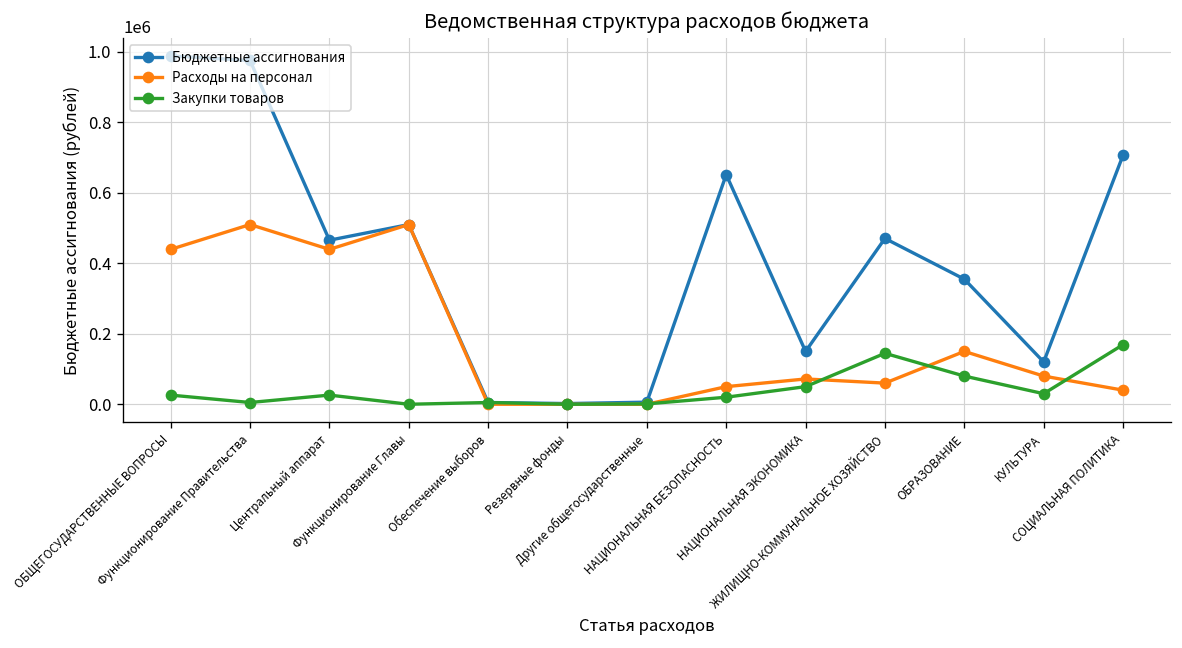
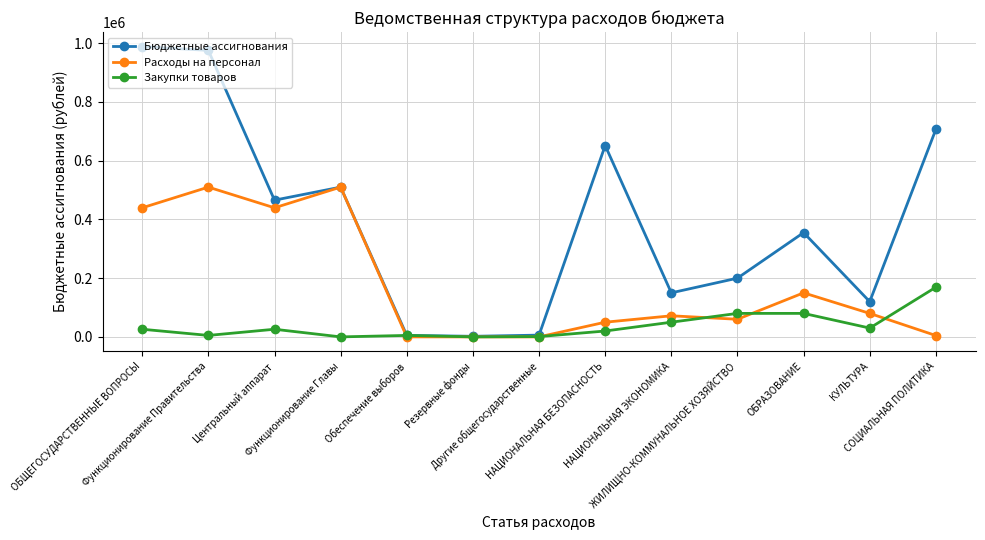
  {
    "Бюджетные ассигнования": {
      "Центральный аппарат": 470000,
      "НАЦИОНАЛЬНАЯ БЕЗОПАСНОСТЬ": 650000,
      "НАЦИОНАЛЬНАЯ ЭКОНОМИКА": 150000,
-     "ЖИЛИЩНО-КОММУНАЛЬНОЕ ХОЗЯЙСТВО": 470000,
+     "ЖИЛИЩНО-КОММУНАЛЬНОЕ ХОЗЯЙСТВО": 200000,
      "ОБРАЗОВАНИЕ": 360000,
      "КУЛЬТУРА": 120000,
      "СОЦИАЛЬНАЯ ПОЛИТИКА": 710000
    },
    "Расходы на персонал": {
      "ОБЩЕГОСУДАРСТВЕННЫЕ ВОПРОСЫ": 440000,
      "Функционирование Правительства": 510000,
      "Центральный аппарат": 440000,
      "НАЦИОНАЛЬНАЯ БЕЗОПАСНОСТЬ": 50000,
      "НАЦИОНАЛЬНАЯ ЭКОНОМИКА": 70000,
      "ЖИЛИЩНО-КОММУНАЛЬНОЕ ХОЗЯЙСТВО": 60000,
      "ОБРАЗОВАНИЕ": 150000,
      "КУЛЬТУРА": 80000,
-     "СОЦИАЛЬНАЯ ПОЛИТИКА": 40000
+     "СОЦИАЛЬНАЯ ПОЛИТИКА": 0
    },
    "Закупки товаров": {
      "ОБЩЕГОСУДАРСТВЕННЫЕ ВОПРОСЫ": 30000,
      "Функционирование Правительства": 10000,
      "Центральный аппарат": 30000,
      "Функционирование Главы": 0,
      "НАЦИОНАЛЬНАЯ БЕЗОПАСНОСТЬ": 20000,
      "НАЦИОНАЛЬНАЯ ЭКОНОМИКА": 50000,
-     "ЖИЛИЩНО-КОММУНАЛЬНОЕ ХОЗЯЙСТВО": 140000,
+     "ЖИЛИЩНО-КОММУНАЛЬНОЕ ХОЗЯЙСТВО": 80000,
      "ОБРАЗОВАНИЕ": 80000,
      "КУЛЬТУРА": 30000,
      "СОЦИАЛЬНАЯ ПОЛИТИКА": 170000
    }
  }
